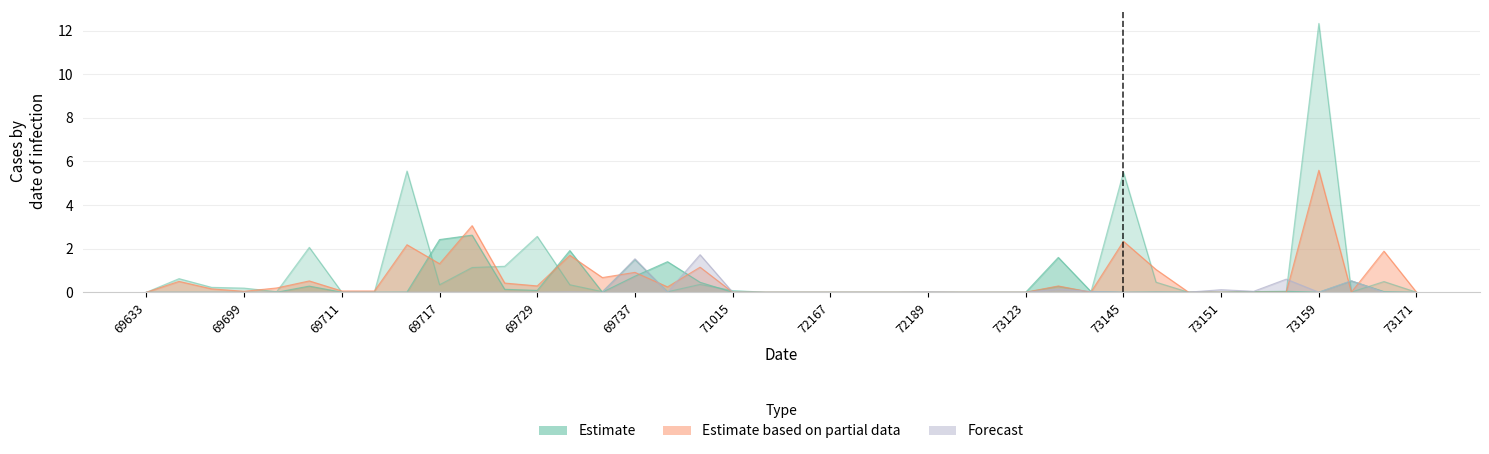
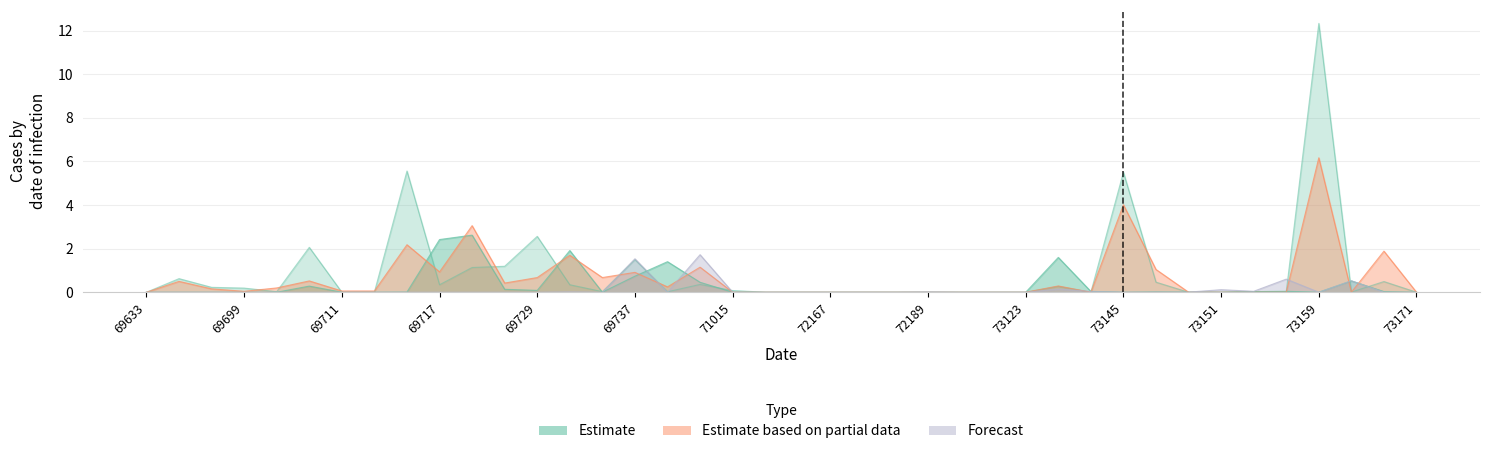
  {
    "Estimate based on partial data": {
-     "69717": 1.3,
-     "69729": 0.3,
+     "69717": 0.9,
+     "69729": 0.7,
      "69737": 0.9,
-     "73145": 2.3,
-     "73159": 5.6
+     "73145": 4.0,
+     "73159": 6.2
    },
    "Forecast": {
      "69717": 0.0
    }
  }
